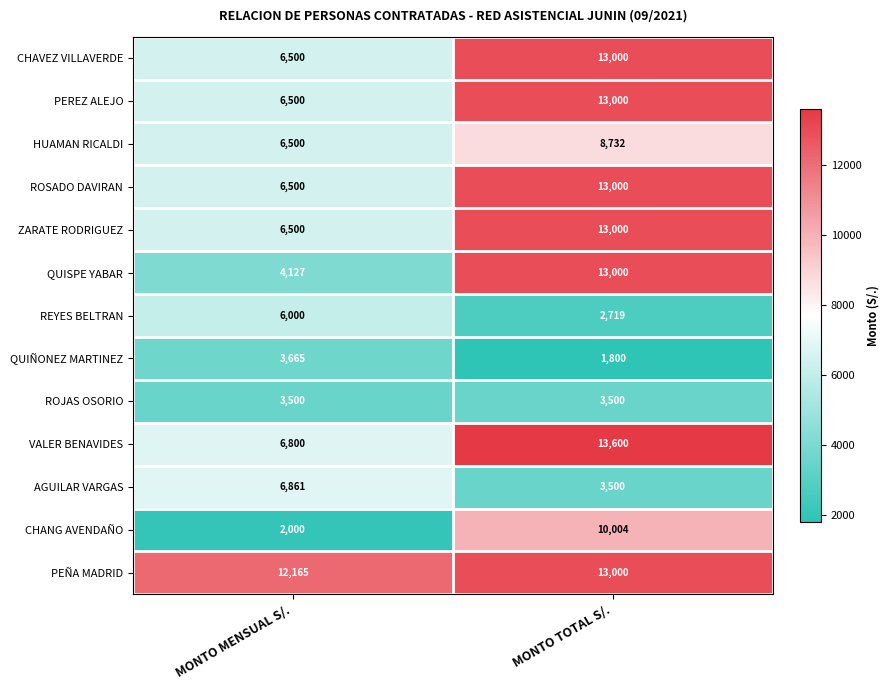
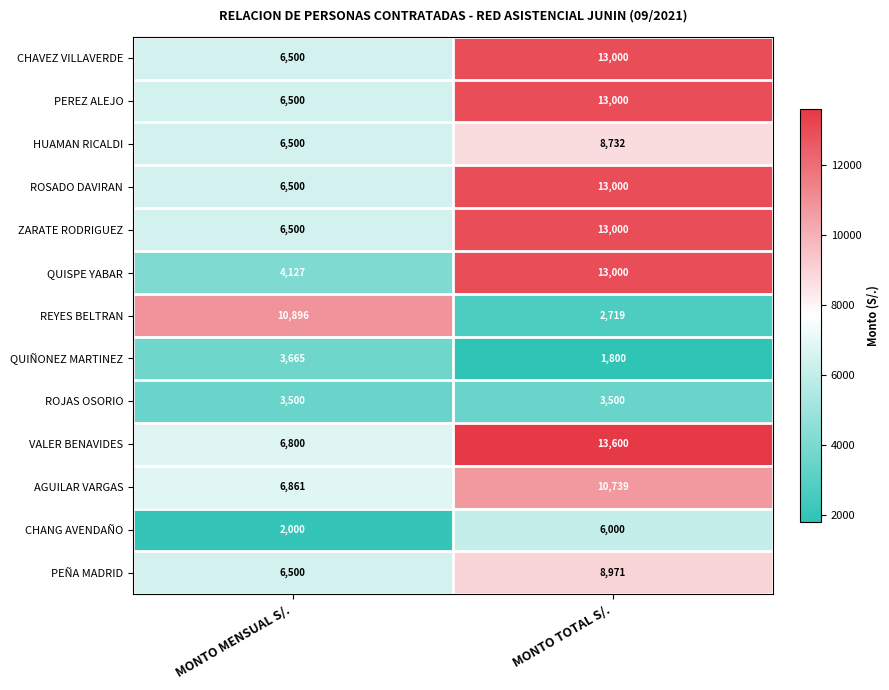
  {
    "CHAVEZ VILLAVERDE": {
      "MONTO MENSUAL S/.": "6,500",
      "MONTO TOTAL S/.": "13,000"
    },
    "PEREZ ALEJO": {
      "MONTO MENSUAL S/.": "6,500",
      "MONTO TOTAL S/.": "13,000"
    },
    "HUAMAN RICALDI": {
      "MONTO MENSUAL S/.": "6,500",
      "MONTO TOTAL S/.": "8,732"
    },
    "ROSADO DAVIRAN": {
      "MONTO MENSUAL S/.": "6,500",
      "MONTO TOTAL S/.": "13,000"
    },
    "ZARATE RODRIGUEZ": {
      "MONTO MENSUAL S/.": "6,500",
      "MONTO TOTAL S/.": "13,000"
    },
    "QUISPE YABAR": {
      "MONTO MENSUAL S/.": "4,127",
      "MONTO TOTAL S/.": "13,000"
    },
    "REYES BELTRAN": {
-     "MONTO MENSUAL S/.": "6,000",
+     "MONTO MENSUAL S/.": "10,896",
      "MONTO TOTAL S/.": "2,719"
    },
    "QUIÑONEZ MARTINEZ": {
      "MONTO MENSUAL S/.": "3,665",
      "MONTO TOTAL S/.": "1,800"
    },
    "ROJAS OSORIO": {
      "MONTO MENSUAL S/.": "3,500",
      "MONTO TOTAL S/.": "3,500"
    },
    "VALER BENAVIDES": {
      "MONTO MENSUAL S/.": "6,800",
      "MONTO TOTAL S/.": "13,600"
    },
    "AGUILAR VARGAS": {
      "MONTO MENSUAL S/.": "6,861",
-     "MONTO TOTAL S/.": "3,500"
+     "MONTO TOTAL S/.": "10,739"
    },
    "CHANG AVENDAÑO": {
      "MONTO MENSUAL S/.": "2,000",
-     "MONTO TOTAL S/.": "10,004"
+     "MONTO TOTAL S/.": "6,000"
    },
    "PEÑA MADRID": {
-     "MONTO MENSUAL S/.": "12,165",
-     "MONTO TOTAL S/.": "13,000"
+     "MONTO MENSUAL S/.": "6,500",
+     "MONTO TOTAL S/.": "8,971"
    }
  }
